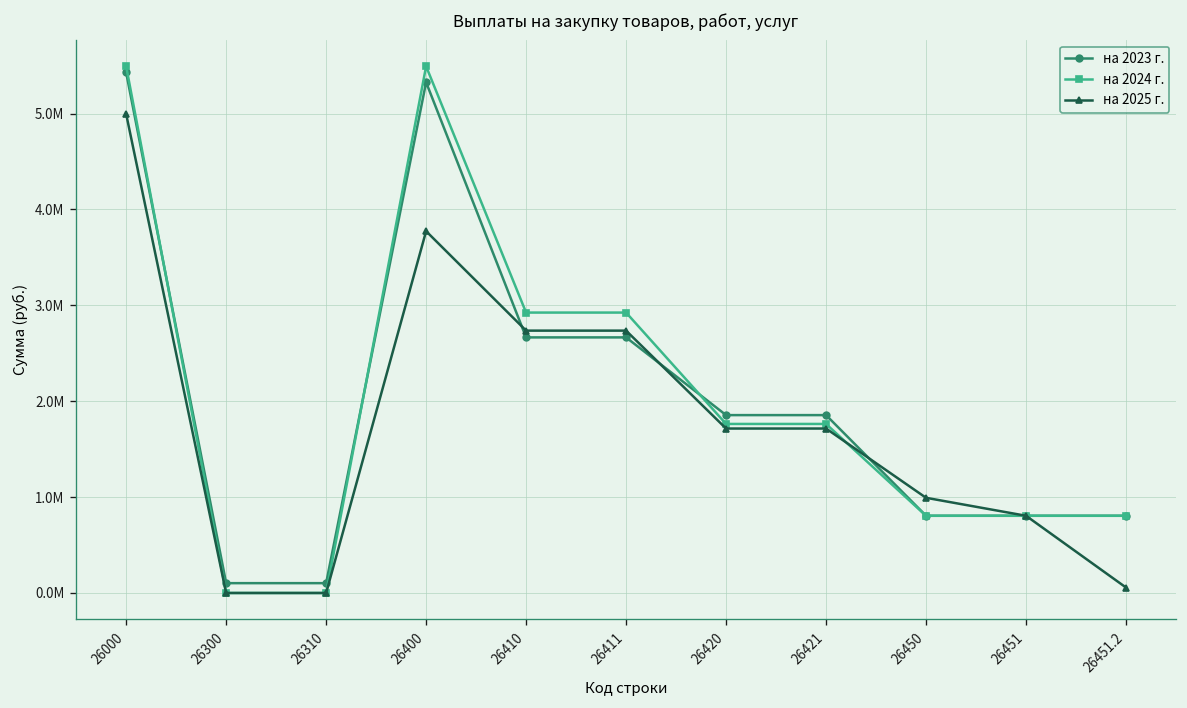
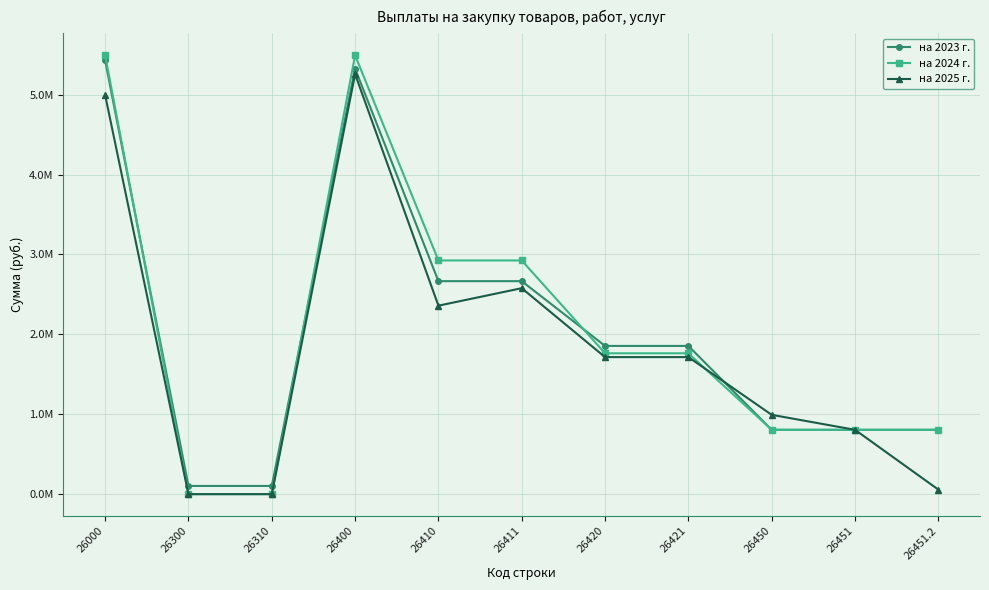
  {
    "на 2025 г.": {
      "26000": 5000000,
-     "26400": 3800000,
-     "26410": 2700000,
-     "26411": 2700000,
+     "26400": 5300000,
+     "26410": 2400000,
+     "26411": 2600000,
      "26420": 1700000,
      "26421": 1700000,
      "26450": 1000000,
      "26451.2": 100000
    }
  }
